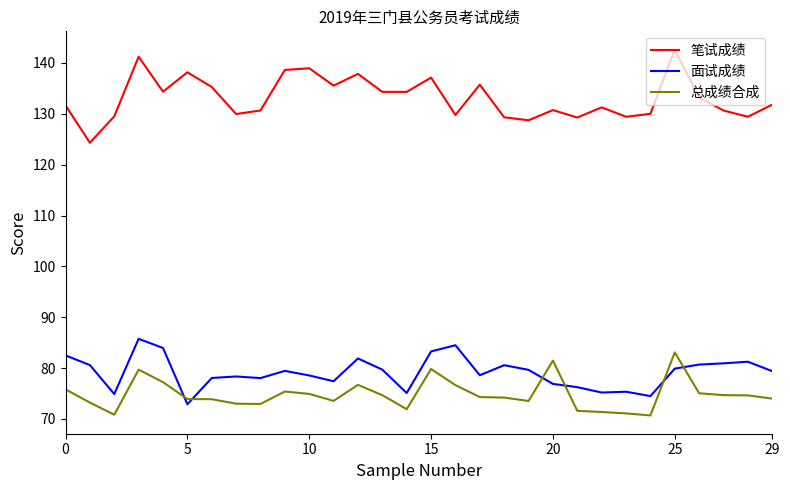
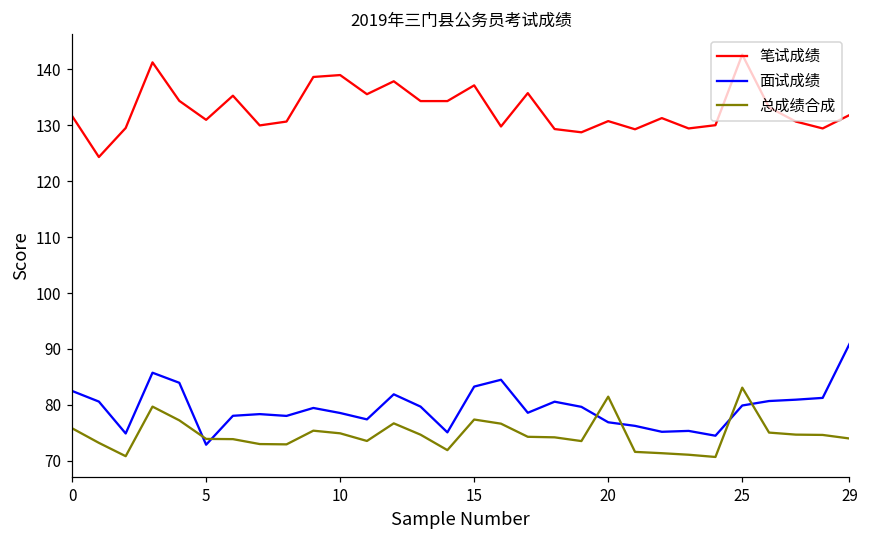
  {
    "笔试成绩": {
      "0": 132,
-     "5": 138,
+     "5": 131,
      "10": 139,
      "15": 137,
      "20": 131,
      "29": 132
    },
    "面试成绩": {
      "0": 83,
      "5": 73,
      "10": 79,
      "15": 83,
      "20": 77,
      "25": 80,
-     "29": 79
+     "29": 91
    },
    "总成绩合成": {
      "0": 76,
      "5": 74,
      "10": 75,
-     "15": 80,
+     "15": 77,
      "20": 81,
      "25": 83,
      "29": 74
    }
  }
